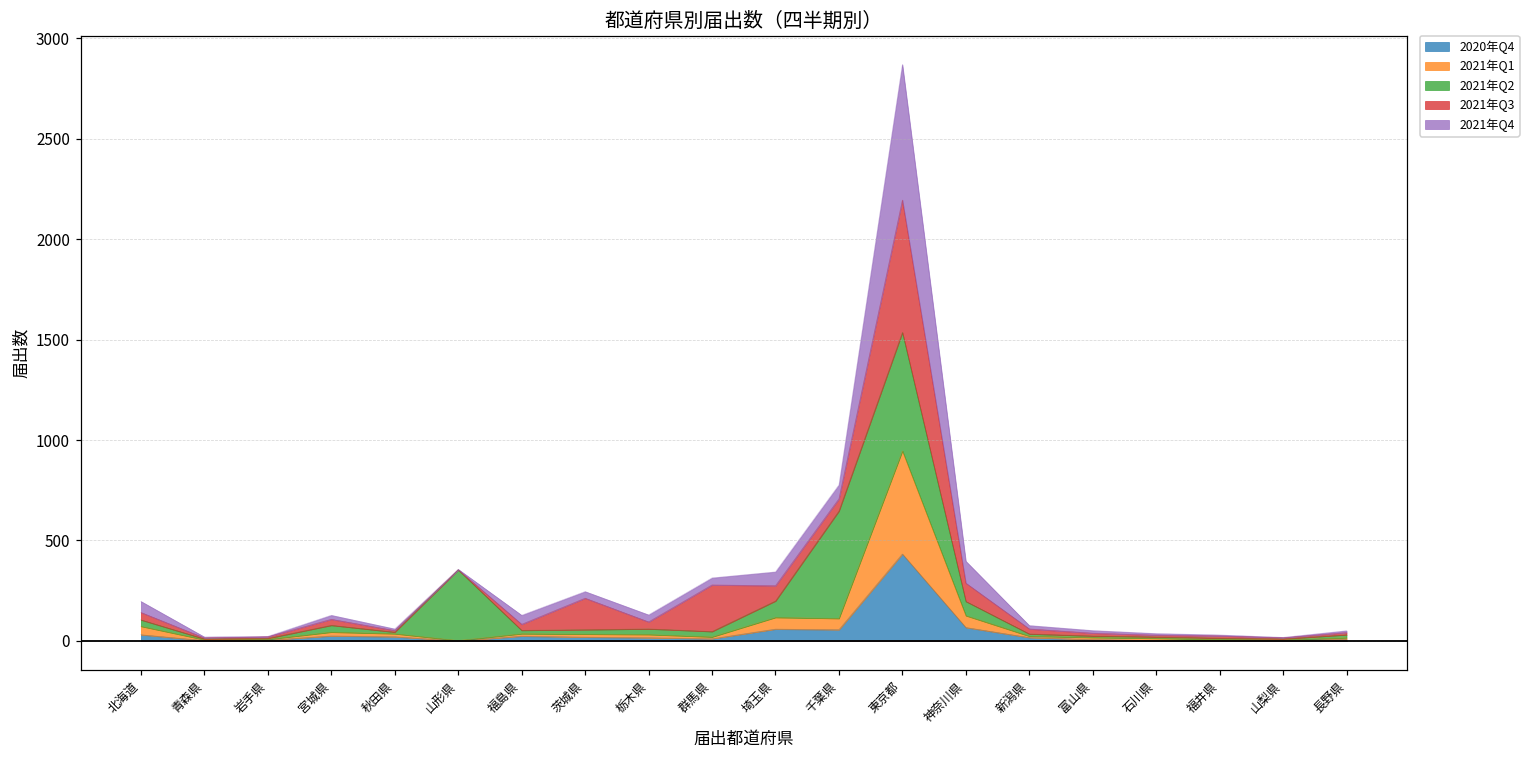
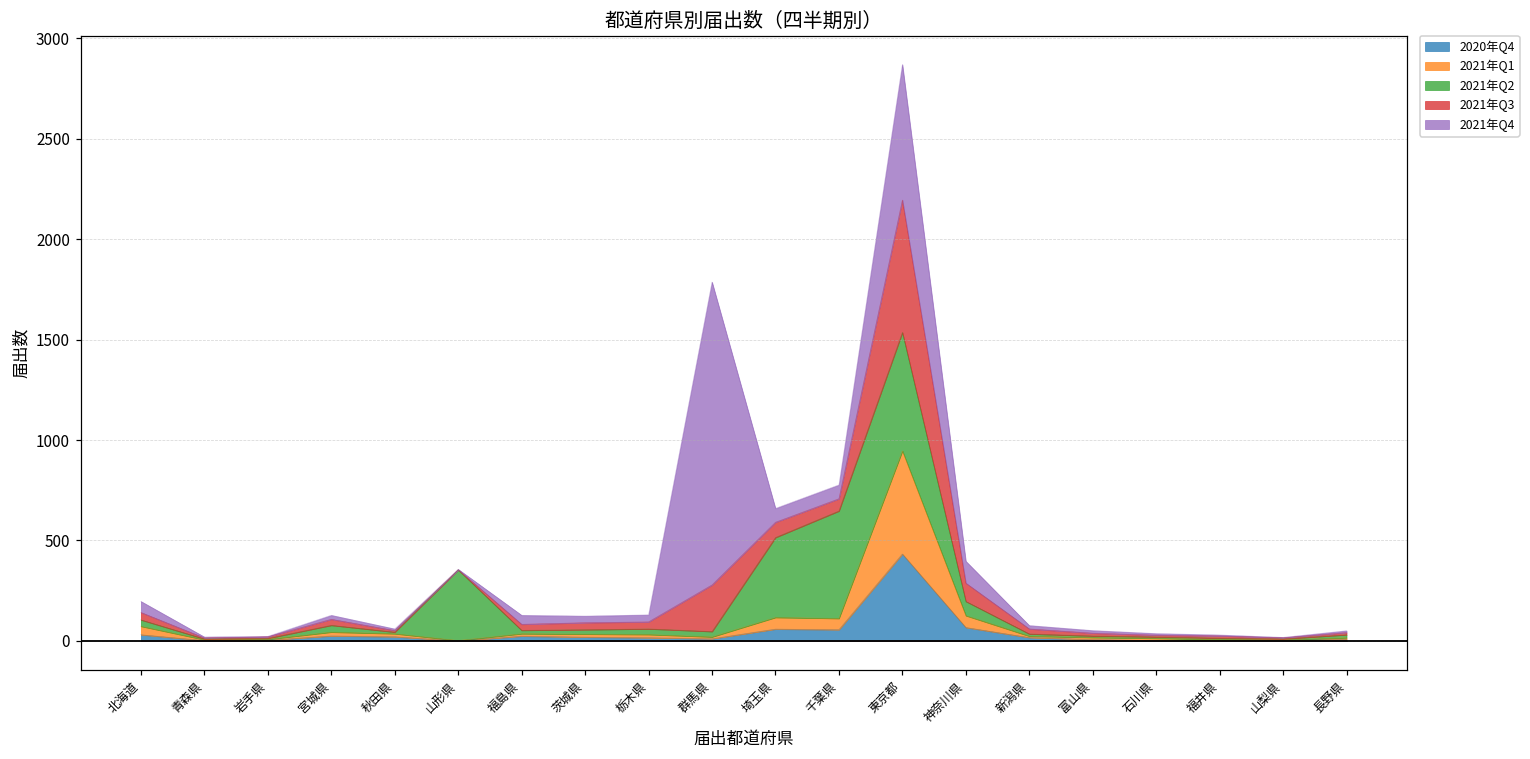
  {
    "2021年Q1": {
      "北海道": 40,
      "宮城県": 20,
      "茨城県": 20,
      "栃木県": 20,
      "埼玉県": 60,
      "千葉県": 60,
      "東京都": 510,
      "神奈川県": 60
    },
    "2021年Q2": {
      "北海道": 30,
      "宮城県": 30,
      "福島県": 20,
      "茨城県": 20,
      "栃木県": 30,
      "群馬県": 30,
-     "埼玉県": 80,
+     "埼玉県": 400,
      "千葉県": 540,
      "東京都": 590,
      "神奈川県": 70
    },
    "2021年Q3": {
      "北海道": 40,
      "宮城県": 30,
      "福島県": 30,
-     "茨城県": 160,
+     "茨城県": 40,
      "栃木県": 40,
      "群馬県": 230,
      "埼玉県": 80,
      "千葉県": 60,
      "東京都": 660,
      "神奈川県": 90,
      "新潟県": 30
    },
    "2021年Q4": {
      "北海道": 60,
      "宮城県": 20,
      "福島県": 50,
      "茨城県": 30,
      "栃木県": 40,
-     "群馬県": 40,
+     "群馬県": 1510,
      "埼玉県": 70,
      "千葉県": 70,
      "東京都": 680,
      "神奈川県": 110,
      "新潟県": 20
    }
  }
